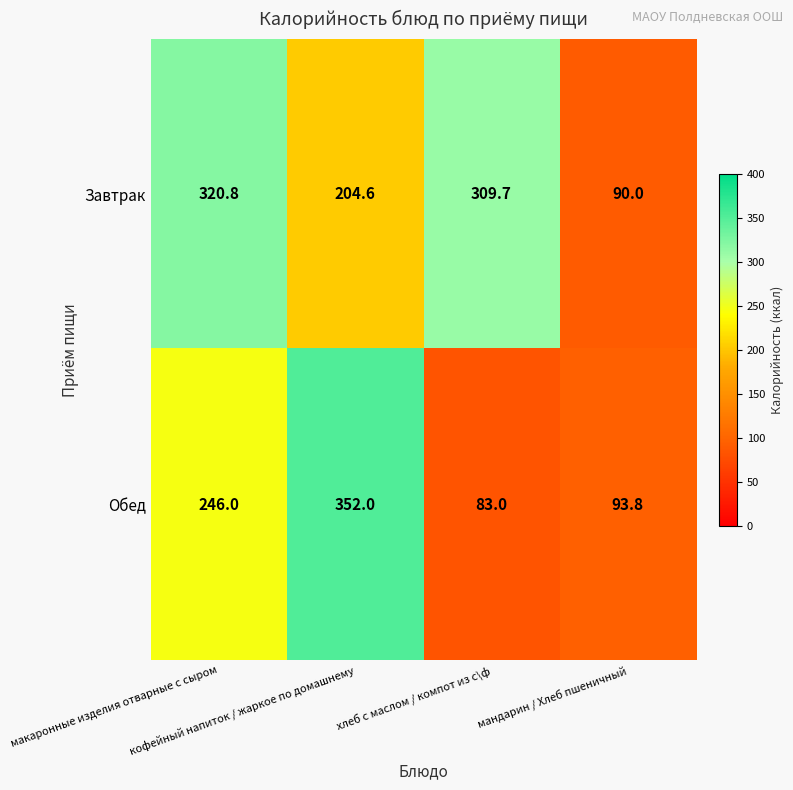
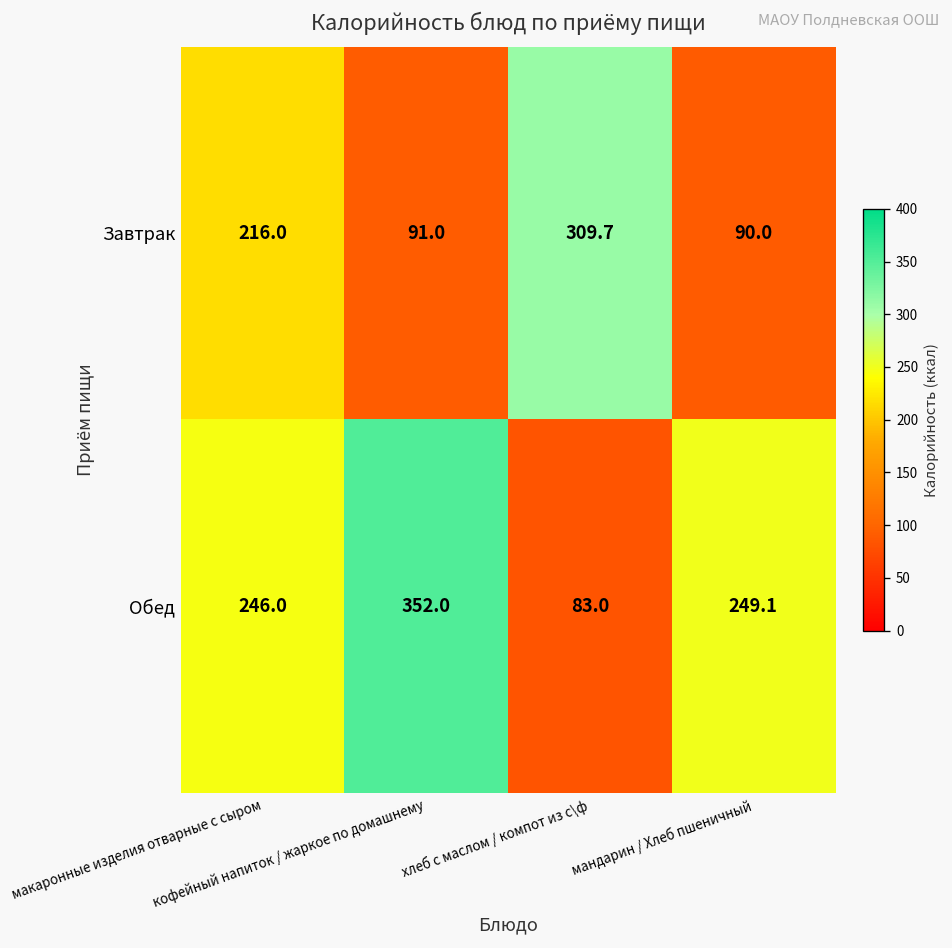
  {
    "Завтрак": {
-     "макаронные изделия отварные с сыром": 320.8,
-     "кофейный напиток / жаркое по домашнему": 204.6,
+     "макаронные изделия отварные с сыром": 216.0,
+     "кофейный напиток / жаркое по домашнему": 91.0,
      "хлеб с маслом / компот из с\\ф": 309.7,
      "мандарин / Хлеб пшеничный": 90.0
    },
    "Обед": {
      "макаронные изделия отварные с сыром": 246.0,
      "кофейный напиток / жаркое по домашнему": 352.0,
      "хлеб с маслом / компот из с\\ф": 83.0,
-     "мандарин / Хлеб пшеничный": 93.8
+     "мандарин / Хлеб пшеничный": 249.1
    }
  }
